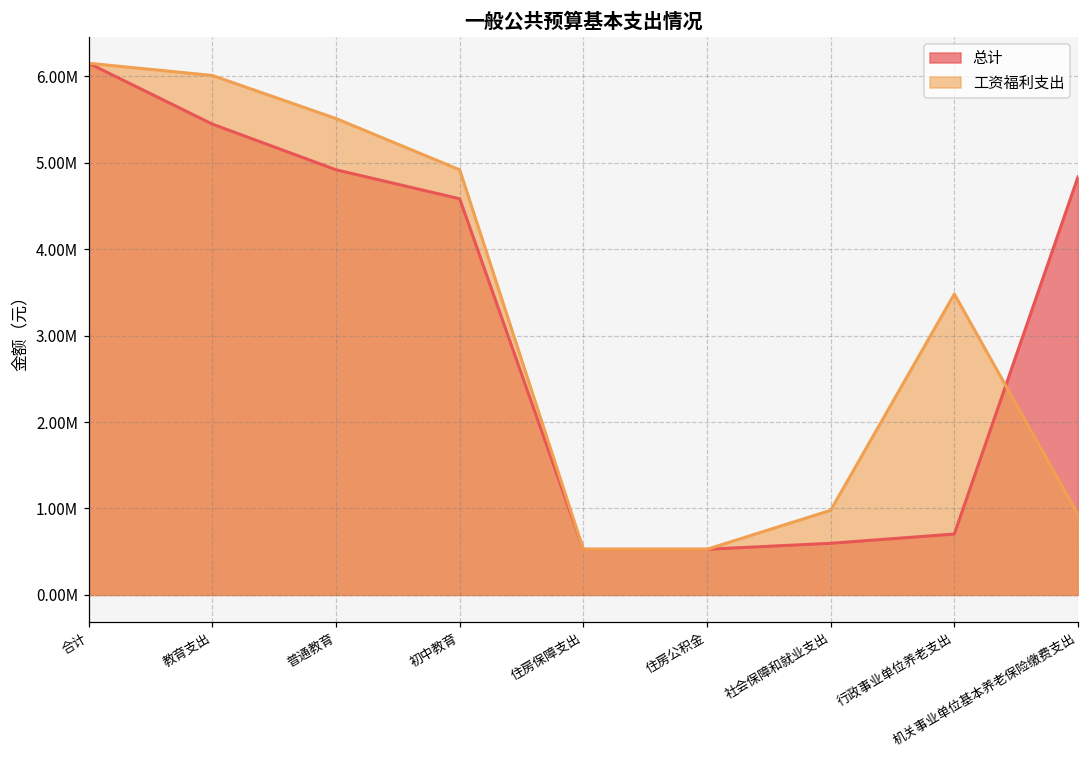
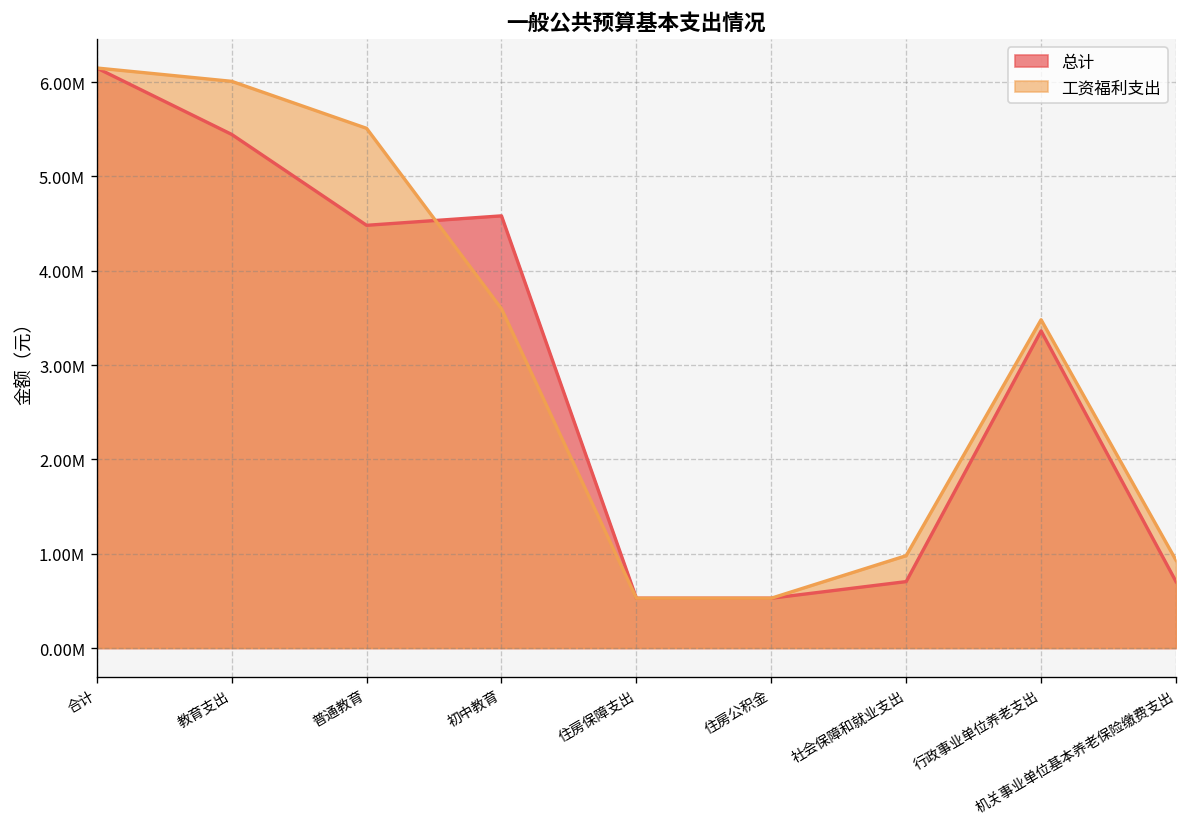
  {
    "总计": {
      "教育支出": 5400000,
-     "普通教育": 4900000,
+     "普通教育": 4500000,
      "初中教育": 4600000,
-     "社会保障和就业支出": 600000,
-     "行政事业单位养老支出": 700000,
-     "机关事业单位基本养老保险缴费支出": 4800000
+     "社会保障和就业支出": 700000,
+     "行政事业单位养老支出": 3400000,
+     "机关事业单位基本养老保险缴费支出": 700000
    },
    "工资福利支出": {
      "教育支出": 6000000,
      "普通教育": 5500000,
-     "初中教育": 4900000,
+     "初中教育": 3600000,
      "社会保障和就业支出": 1000000,
      "行政事业单位养老支出": 3500000,
      "机关事业单位基本养老保险缴费支出": 900000
    }
  }
